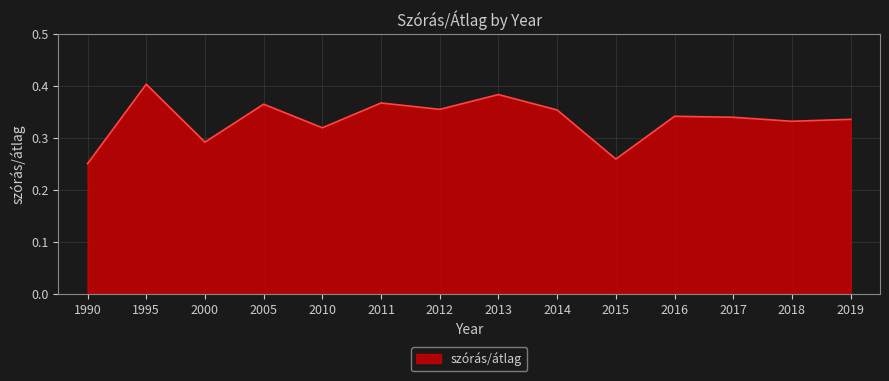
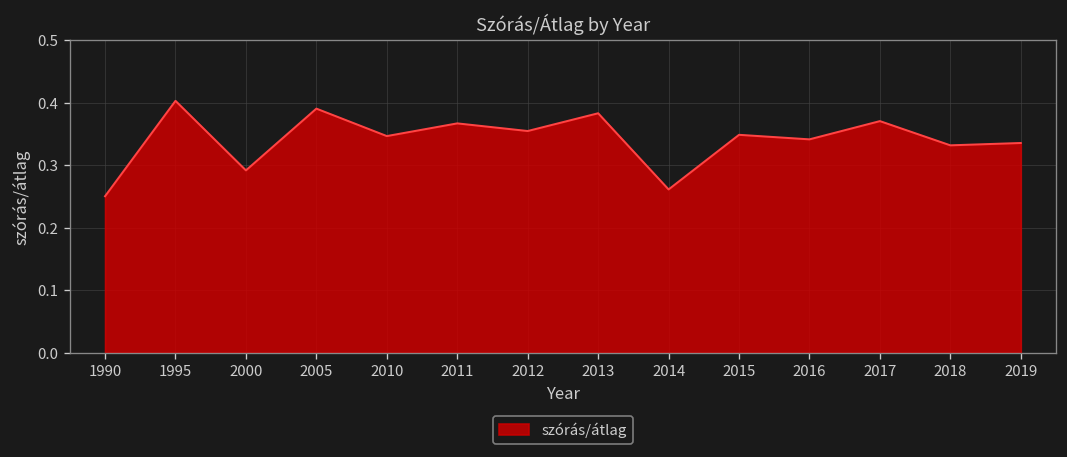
  {
    "1990": 0.25,
    "1995": 0.40,
    "2000": 0.29,
-   "2005": 0.36,
-   "2010": 0.32,
+   "2005": 0.39,
+   "2010": 0.35,
    "2011": 0.37,
    "2012": 0.35,
    "2013": 0.38,
-   "2014": 0.35,
-   "2015": 0.26,
+   "2014": 0.26,
+   "2015": 0.35,
    "2016": 0.34,
-   "2017": 0.34,
+   "2017": 0.37,
    "2018": 0.33,
    "2019": 0.34
  }
